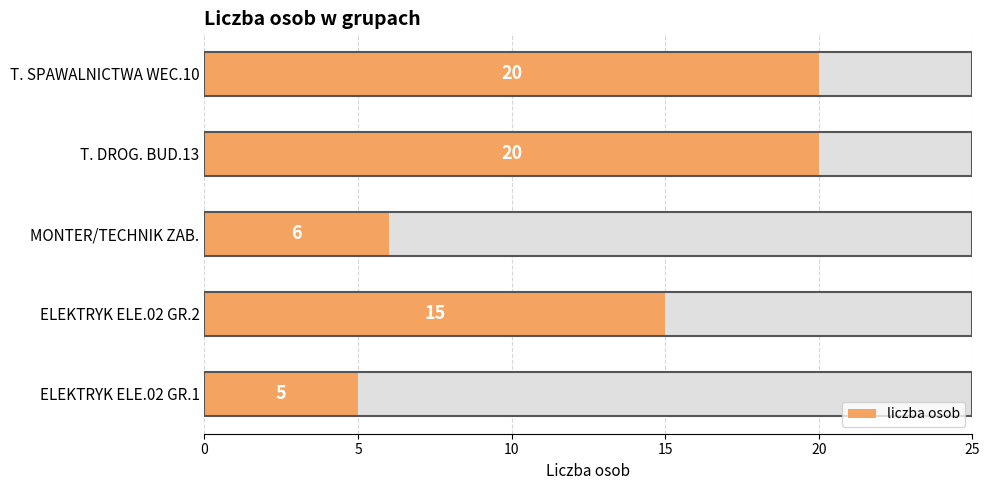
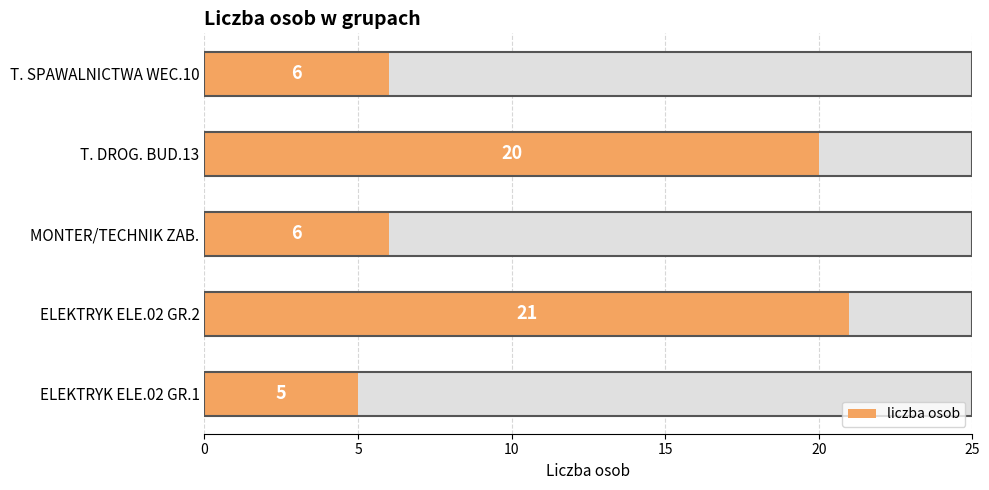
  {
    "liczba osob": {
-     "T. SPAWALNICTWA WEC.10": 20,
-     "ELEKTRYK ELE.02 GR.2": 15
+     "T. SPAWALNICTWA WEC.10": 6,
+     "ELEKTRYK ELE.02 GR.2": 21
    }
  }
